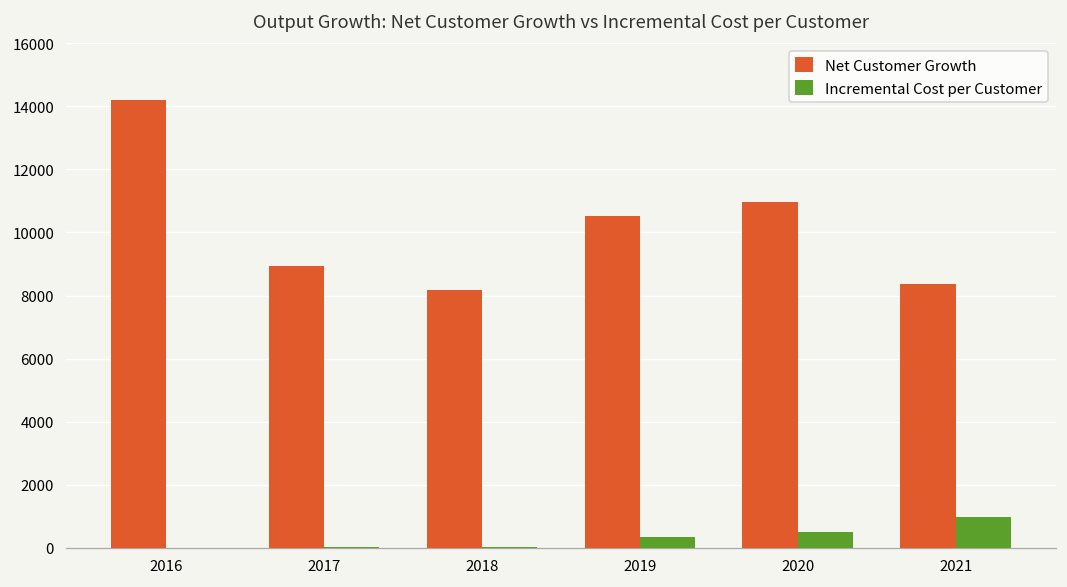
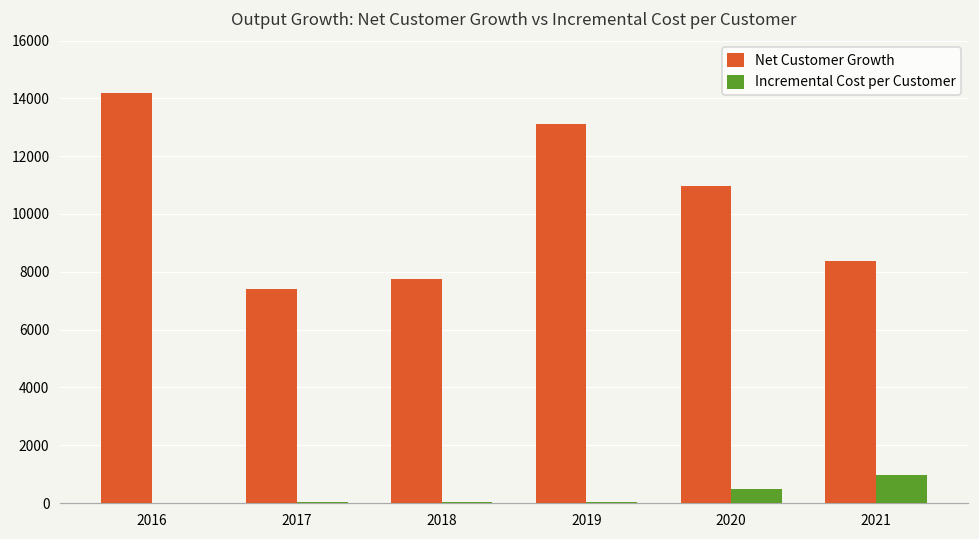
  {
    "Net Customer Growth": {
      "2016": 14200,
-     "2017": 8900,
-     "2018": 8200,
-     "2019": 10500,
+     "2017": 7400,
+     "2018": 7700,
+     "2019": 13100,
      "2020": 11000,
      "2021": 8400
    },
    "Incremental Cost per Customer": {
      "2016": 0,
-     "2019": 400,
+     "2019": 0,
      "2020": 500,
      "2021": 1000
    }
  }
